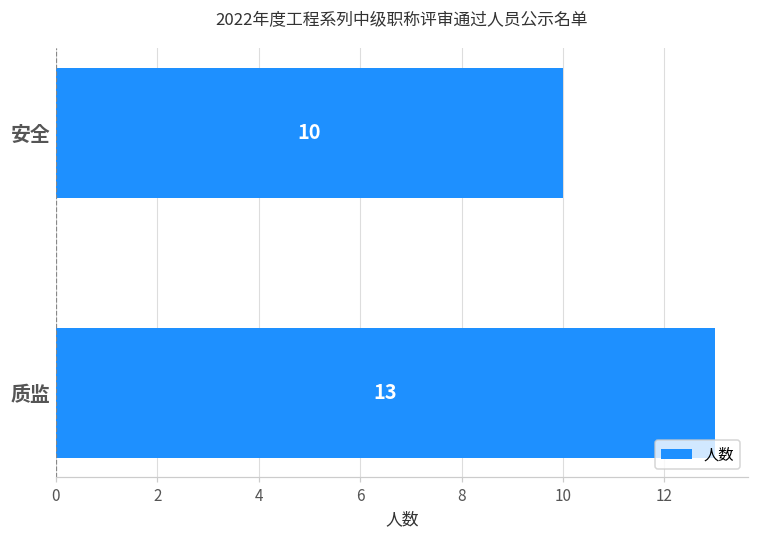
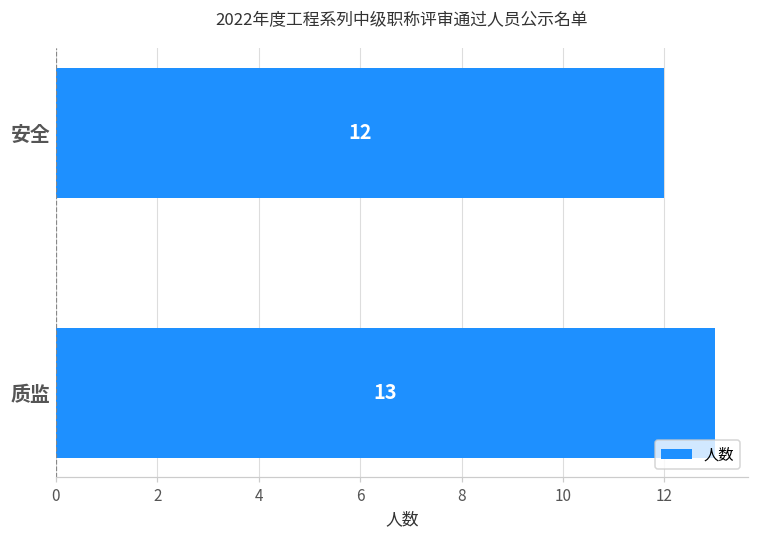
  {
-   "安全": 10,
+   "安全": 12,
    "质监": 13
  }
